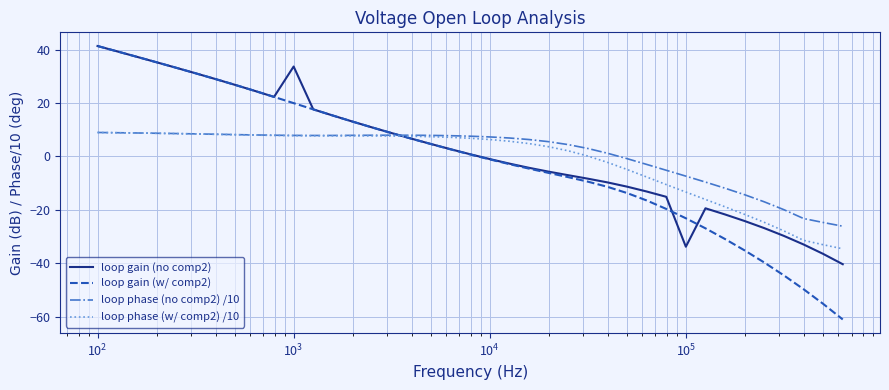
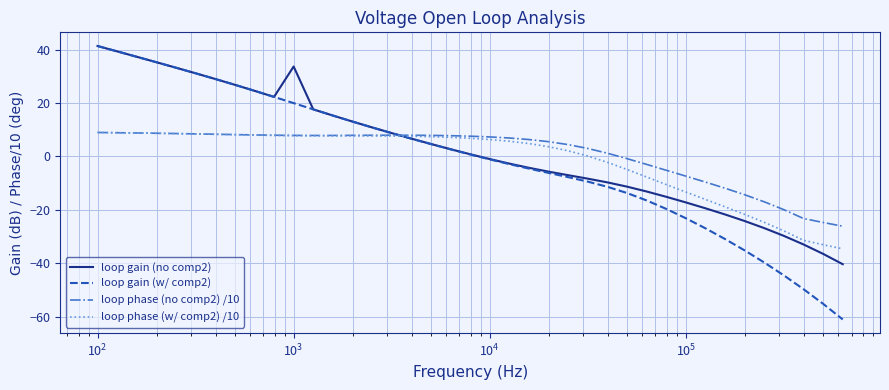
  {
    "loop gain (no comp2)": {
      "10^3": 34,
-     "10^5": -34
+     "10^5": -17
    }
  }
